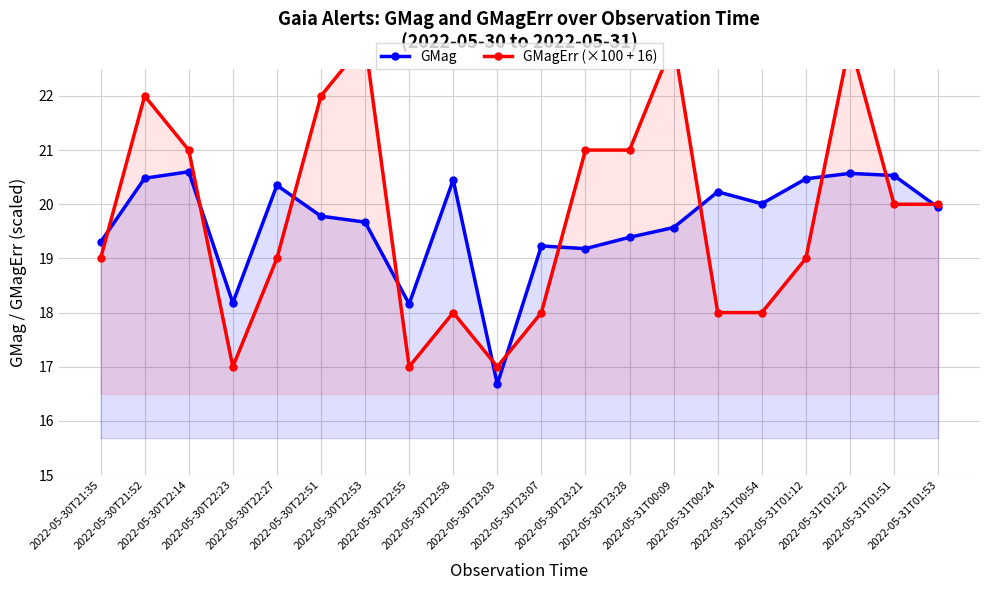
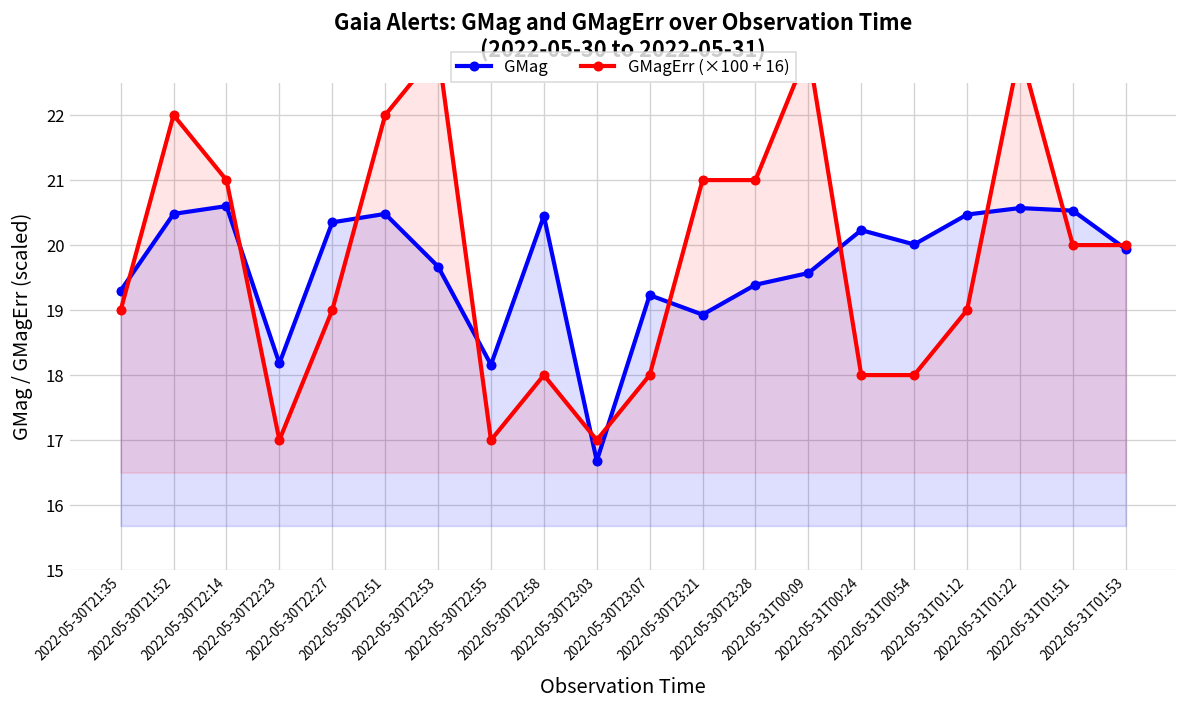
  {
    "GMag": {
      "2022-05-30T21:35": 19.3,
      "2022-05-30T21:52": 20.5,
      "2022-05-30T22:14": 20.6,
      "2022-05-30T22:23": 18.2,
      "2022-05-30T22:27": 20.4,
-     "2022-05-30T22:51": 19.8,
+     "2022-05-30T22:51": 20.5,
      "2022-05-30T22:53": 19.7,
      "2022-05-30T22:55": 18.2,
      "2022-05-30T22:58": 20.5,
      "2022-05-30T23:03": 16.7,
      "2022-05-30T23:07": 19.2,
-     "2022-05-30T23:21": 19.2,
+     "2022-05-30T23:21": 18.9,
      "2022-05-30T23:28": 19.4,
      "2022-05-31T00:09": 19.6,
      "2022-05-31T00:24": 20.2,
      "2022-05-31T00:54": 20.0,
      "2022-05-31T01:12": 20.5,
      "2022-05-31T01:22": 20.6,
      "2022-05-31T01:51": 20.5,
      "2022-05-31T01:53": 19.9
    },
    "GMagErr (×100 + 16)": {
      "2022-05-30T21:35": 19.0,
      "2022-05-30T21:52": 22.0,
      "2022-05-30T22:14": 21.0,
      "2022-05-30T22:23": 17.0,
      "2022-05-30T22:27": 19.0,
      "2022-05-30T22:51": 22.0,
      "2022-05-30T22:55": 17.0,
      "2022-05-30T22:58": 18.0,
      "2022-05-30T23:03": 17.0,
      "2022-05-30T23:07": 18.0,
      "2022-05-30T23:21": 21.0,
      "2022-05-30T23:28": 21.0,
      "2022-05-31T00:24": 18.0,
      "2022-05-31T00:54": 18.0,
      "2022-05-31T01:12": 19.0,
      "2022-05-31T01:51": 20.0,
      "2022-05-31T01:53": 20.0
    }
  }
